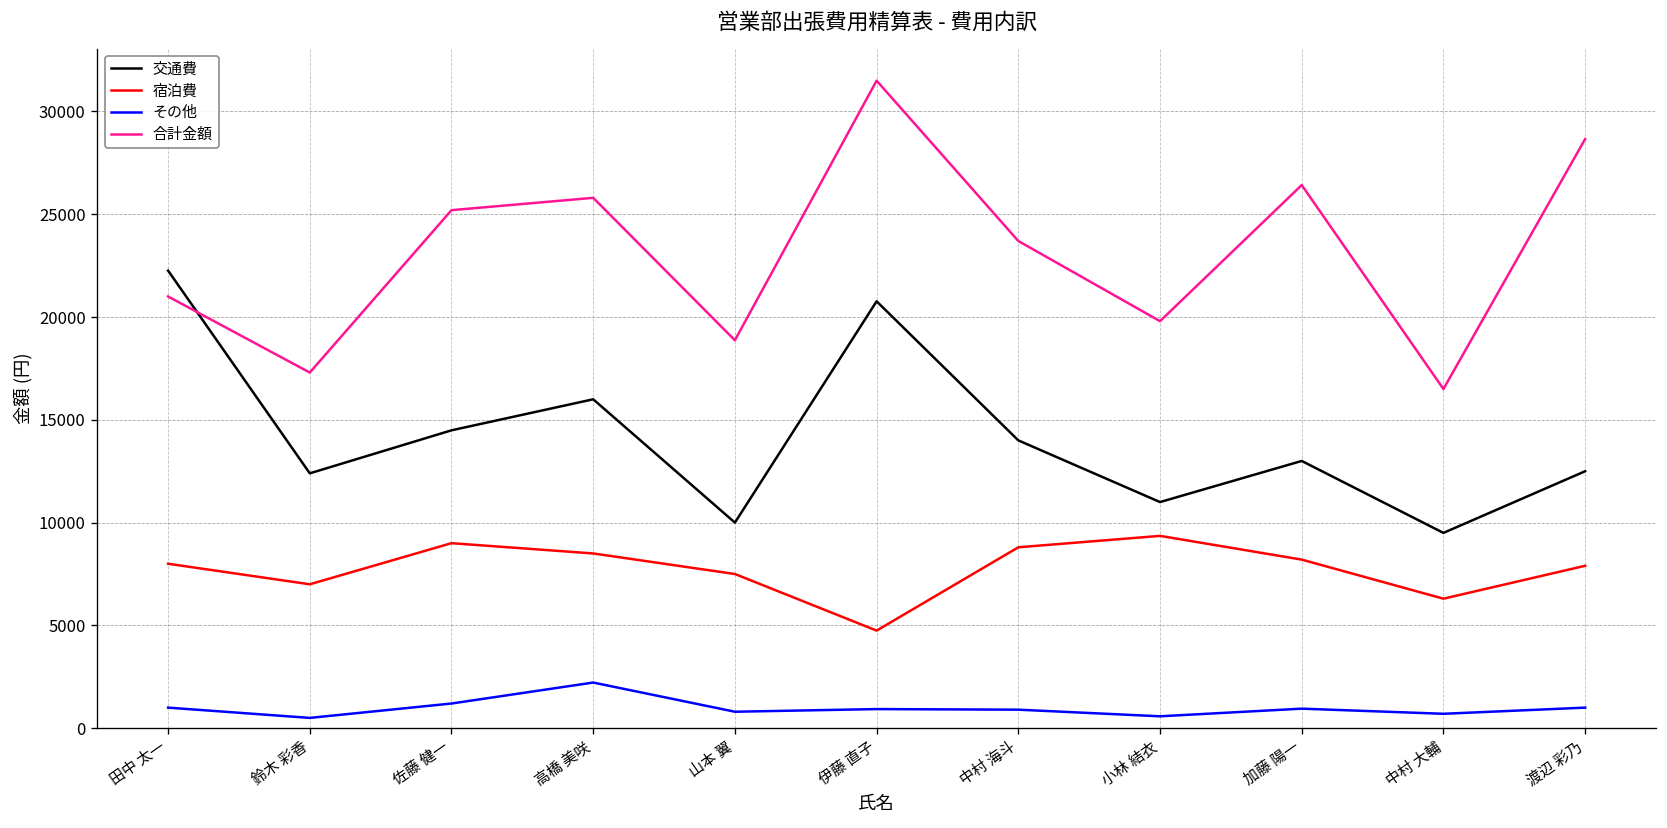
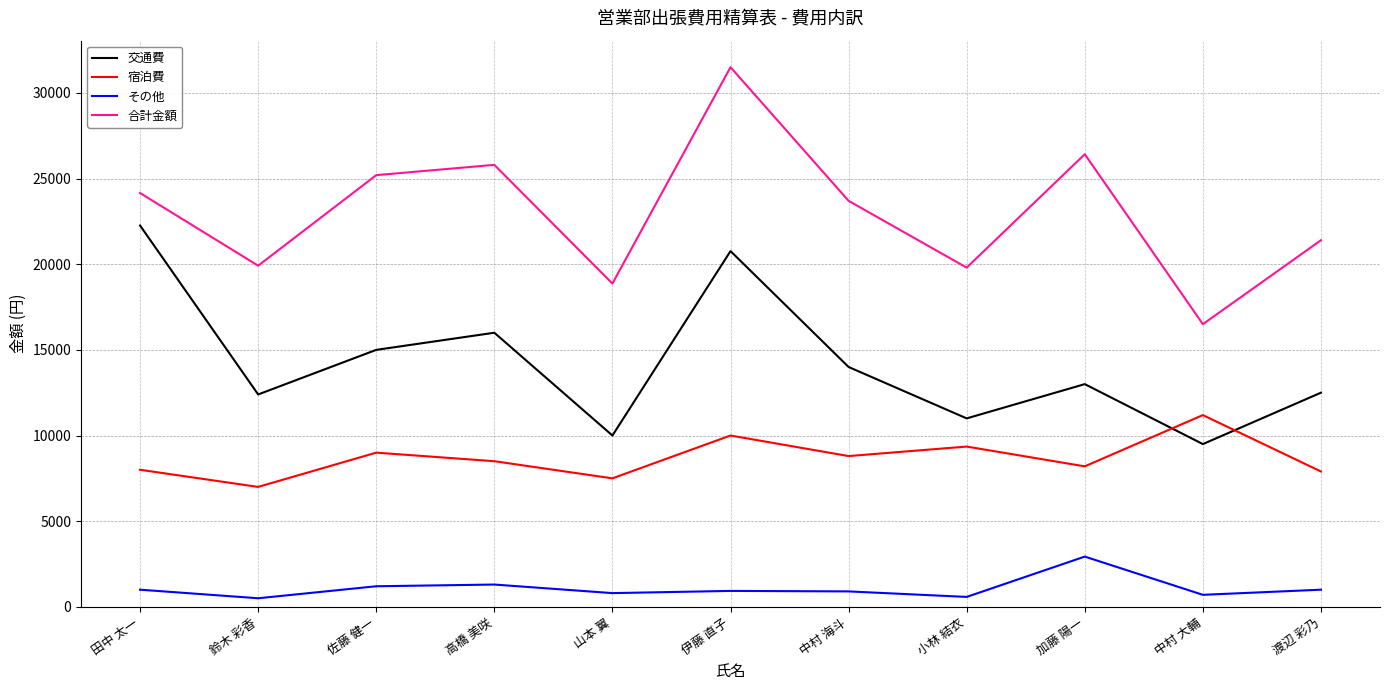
  {
    "交通費": {
      "田中 太一": 22300,
      "鈴木 彩香": 12400,
-     "佐藤 健一": 14500,
+     "佐藤 健一": 15000,
      "高橋 美咲": 16000,
      "山本 翼": 10000,
      "伊藤 直子": 20800,
      "中村 海斗": 14000,
      "小林 結衣": 11000,
      "加藤 陽一": 13000,
      "中村 大輔": 9500,
      "渡辺 彩乃": 12500
    },
    "宿泊費": {
      "田中 太一": 8000,
      "鈴木 彩香": 7000,
      "佐藤 健一": 9000,
      "高橋 美咲": 8500,
      "山本 翼": 7500,
-     "伊藤 直子": 4700,
+     "伊藤 直子": 10000,
      "中村 海斗": 8800,
      "小林 結衣": 9400,
      "加藤 陽一": 8200,
-     "中村 大輔": 6300,
+     "中村 大輔": 11200,
      "渡辺 彩乃": 7900
    },
    "その他": {
      "田中 太一": 1000,
      "鈴木 彩香": 500,
      "佐藤 健一": 1200,
-     "高橋 美咲": 2200,
+     "高橋 美咲": 1300,
      "山本 翼": 800,
      "伊藤 直子": 900,
      "中村 海斗": 900,
      "小林 結衣": 600,
-     "加藤 陽一": 1000,
+     "加藤 陽一": 2900,
      "中村 大輔": 700,
      "渡辺 彩乃": 1000
    },
    "合計金額": {
-     "田中 太一": 21000,
-     "鈴木 彩香": 17300,
+     "田中 太一": 24200,
+     "鈴木 彩香": 19900,
      "佐藤 健一": 25200,
      "高橋 美咲": 25800,
      "山本 翼": 18900,
      "伊藤 直子": 31500,
      "中村 海斗": 23700,
      "小林 結衣": 19800,
      "加藤 陽一": 26400,
      "中村 大輔": 16500,
-     "渡辺 彩乃": 28700
+     "渡辺 彩乃": 21400
    }
  }
